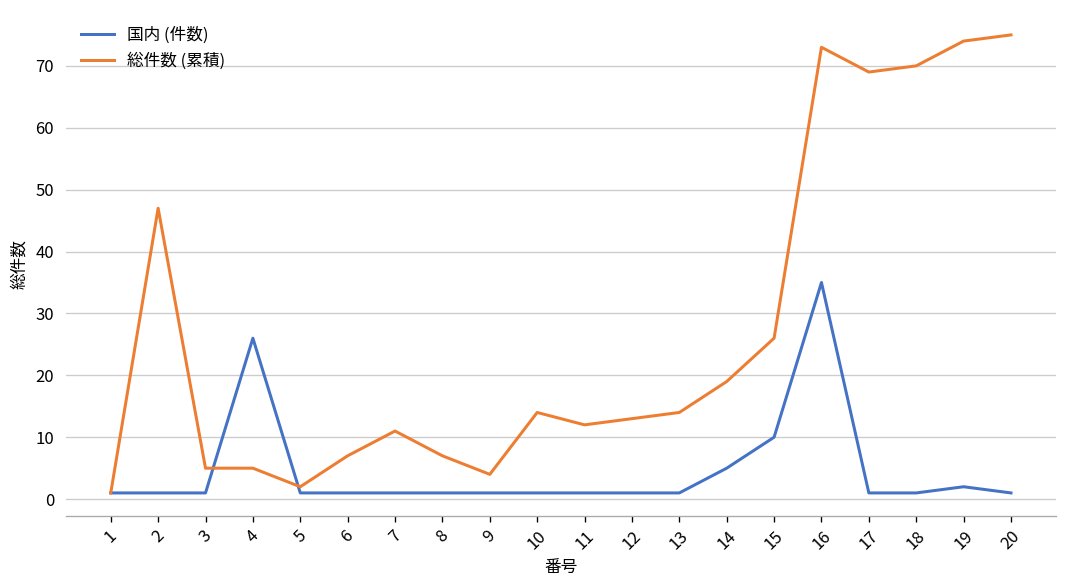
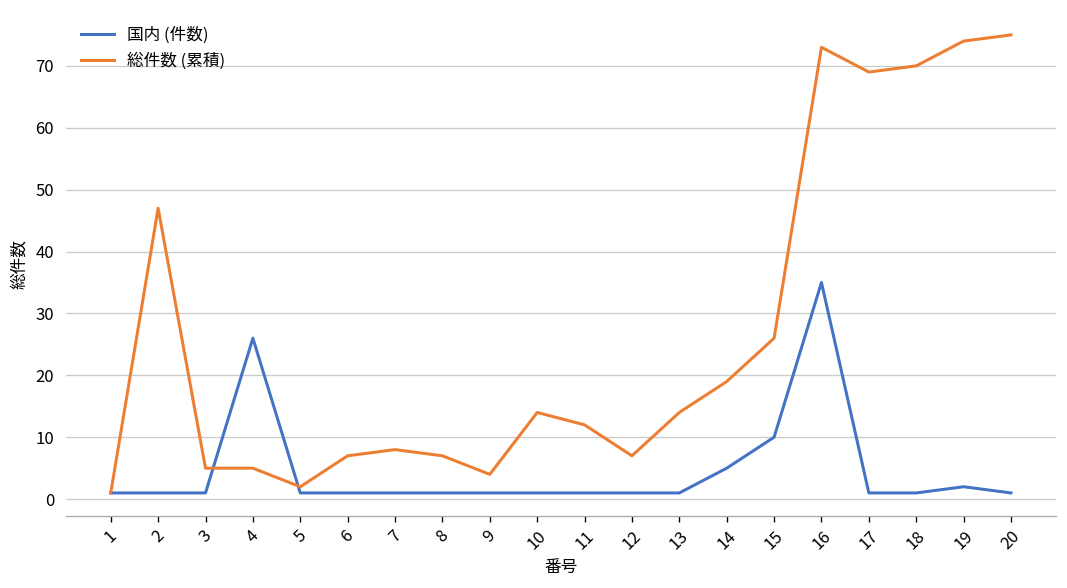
  {
    "国内 (件数)": {
      "2": 1,
      "3": 1,
      "4": 26,
      "5": 1,
      "6": 1,
      "7": 1,
      "8": 1,
      "9": 1,
      "10": 1,
      "11": 1,
      "12": 1,
      "13": 1,
      "14": 5,
      "15": 10,
      "16": 35,
      "17": 1,
      "18": 1,
      "19": 2,
      "20": 1
    },
    "総件数 (累積)": {
      "2": 47,
      "3": 5,
      "4": 5,
      "5": 2,
      "6": 7,
-     "7": 11,
+     "7": 8,
      "8": 7,
      "9": 4,
      "10": 14,
      "11": 12,
-     "12": 13,
+     "12": 7,
      "13": 14,
      "14": 19,
      "15": 26,
      "16": 73,
      "17": 69,
      "18": 70,
      "19": 74,
      "20": 75
    }
  }
